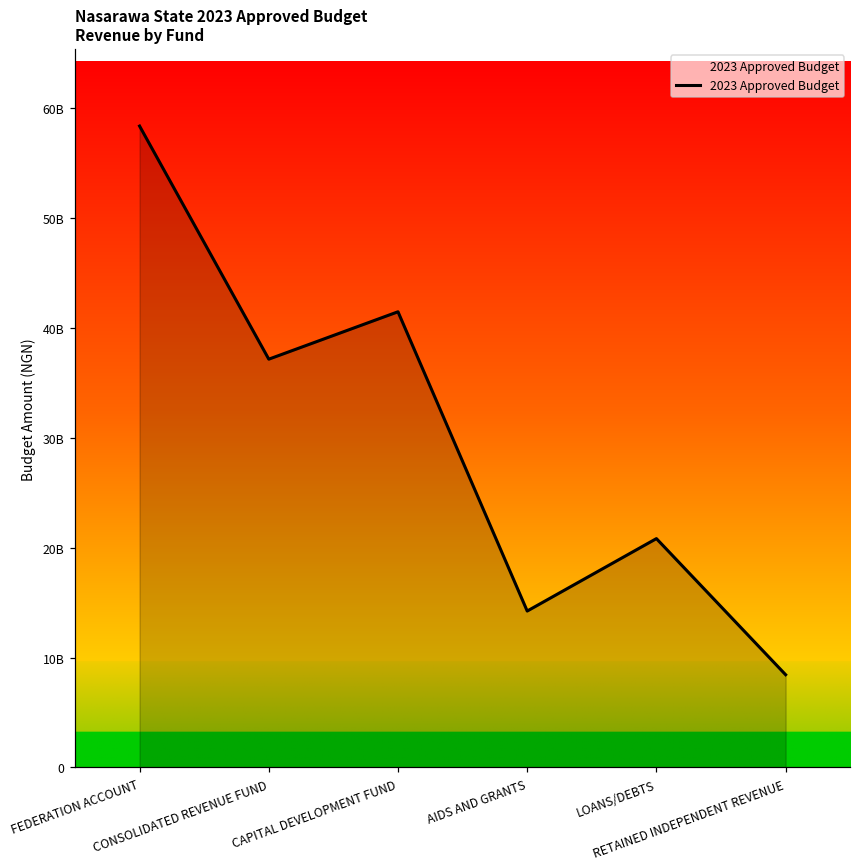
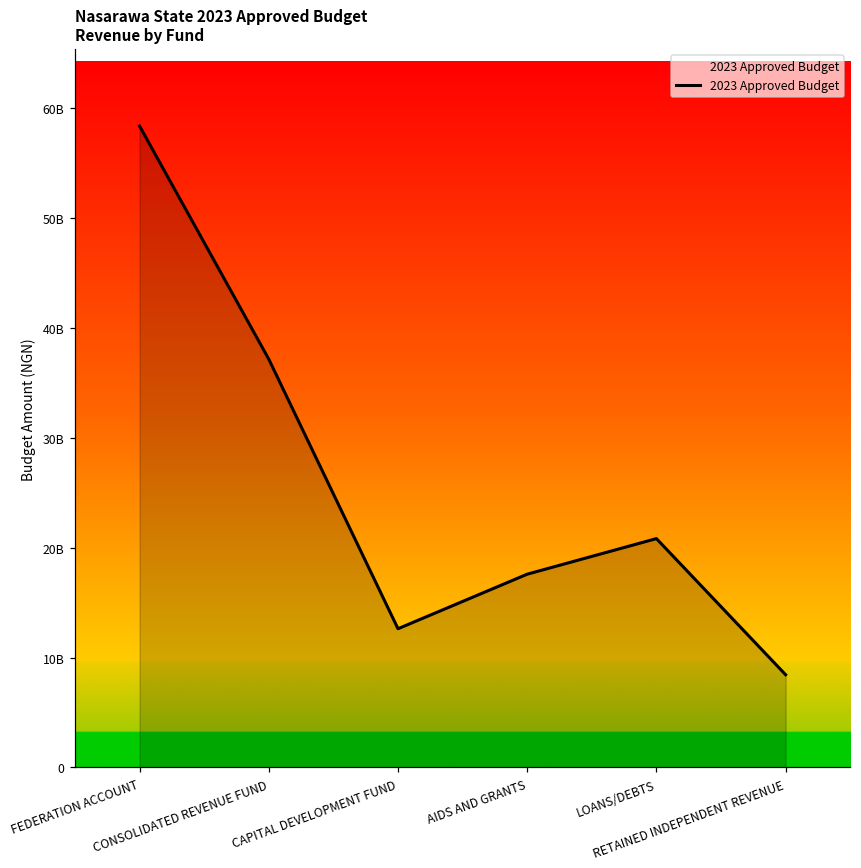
  {
    "FEDERATION ACCOUNT": 58000000000,
    "CONSOLIDATED REVENUE FUND": 37000000000,
-   "CAPITAL DEVELOPMENT FUND": 41000000000,
-   "AIDS AND GRANTS": 14000000000,
+   "CAPITAL DEVELOPMENT FUND": 13000000000,
+   "AIDS AND GRANTS": 18000000000,
    "LOANS/DEBTS": 21000000000,
    "RETAINED INDEPENDENT REVENUE": 8000000000
  }
